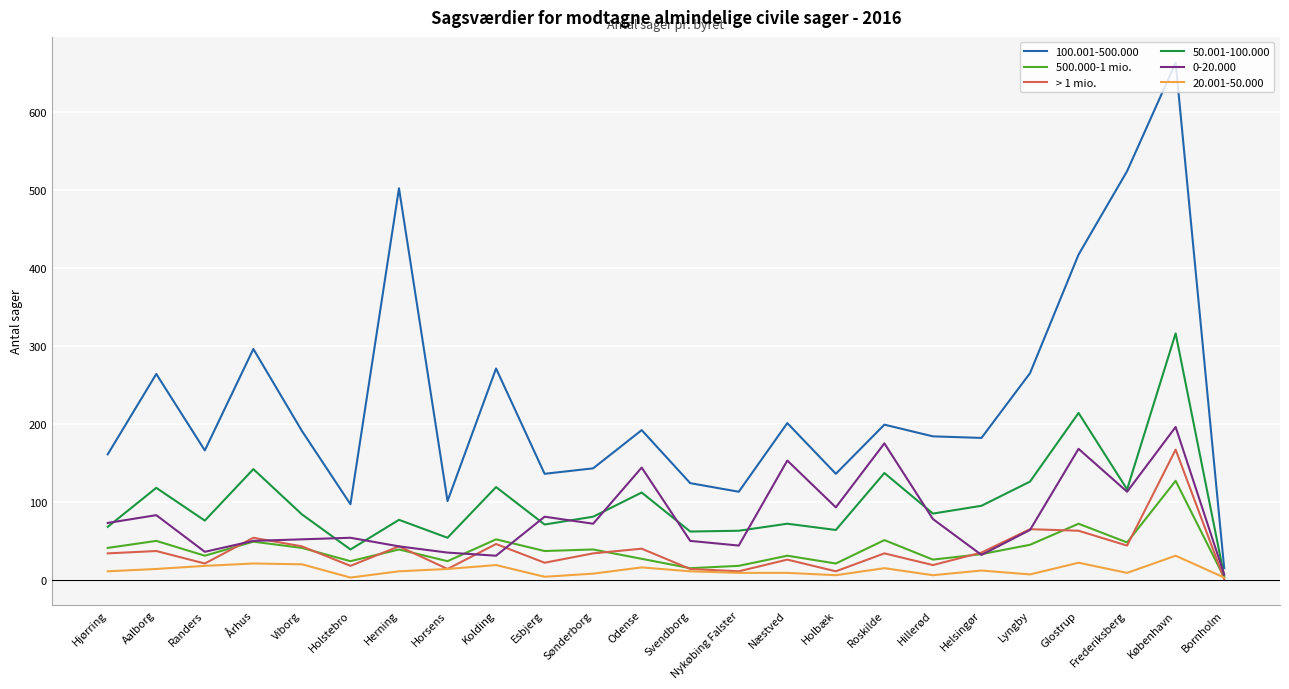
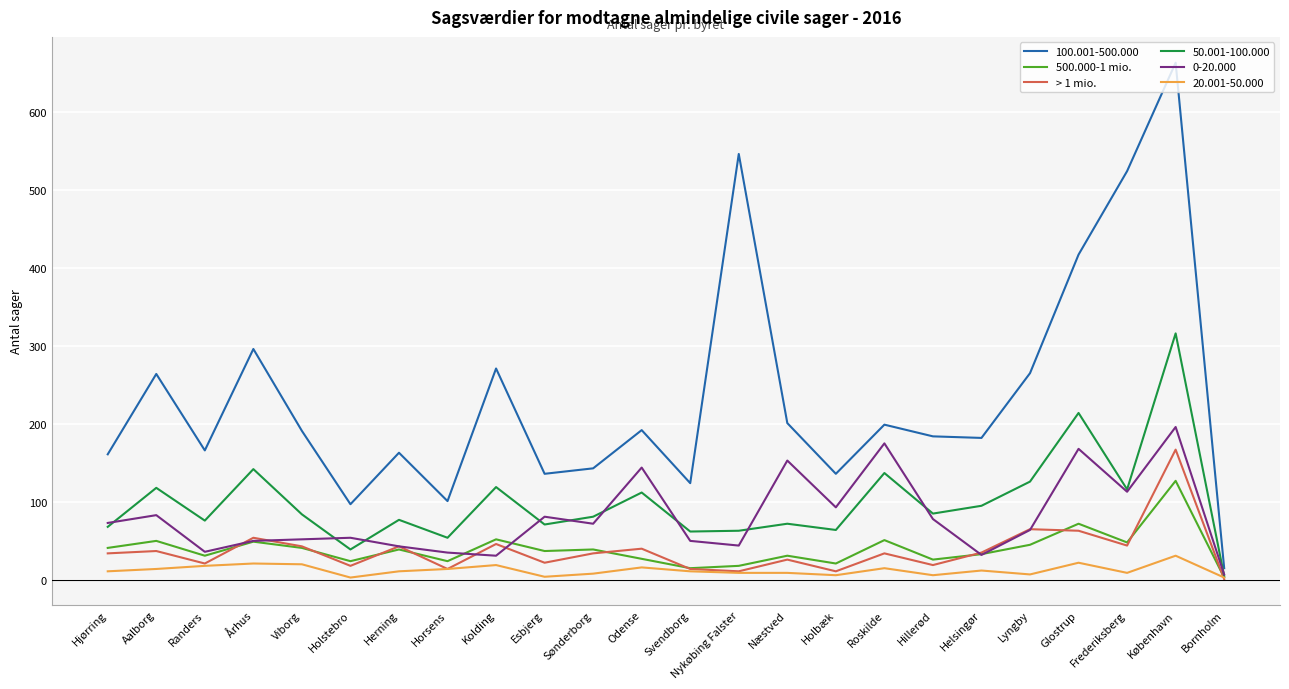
  {
    "100.001-500.000": {
      "Hjørring": 160,
      "Aalborg": 260,
      "Randers": 170,
      "Århus": 300,
      "Viborg": 190,
      "Holstebro": 100,
-     "Herning": 500,
+     "Herning": 160,
      "Horsens": 100,
      "Kolding": 270,
      "Esbjerg": 140,
      "Sønderborg": 140,
      "Odense": 190,
      "Svendborg": 120,
-     "Nykøbing Falster": 110,
+     "Nykøbing Falster": 550,
      "Næstved": 200,
      "Holbæk": 140,
      "Roskilde": 200,
      "Hillerød": 180,
      "Helsingør": 180,
      "Lyngby": 270,
      "Glostrup": 420,
      "Frederiksberg": 520,
      "Bornholm": 20
    },
    "500.000-1 mio.": {
      "Hjørring": 40,
      "Aalborg": 50,
      "Randers": 30,
      "Holstebro": 20,
      "Herning": 40,
      "Horsens": 20,
      "Kolding": 50,
      "Esbjerg": 40,
      "Sønderborg": 40,
      "Odense": 30,
      "Nykøbing Falster": 20,
      "Næstved": 30,
      "Holbæk": 20,
      "Roskilde": 50,
      "Hillerød": 30,
      "Lyngby": 50,
      "Glostrup": 70,
      "Frederiksberg": 50,
      "København": 130
    },
    "> 1 mio.": {
      "Hjørring": 30,
      "Aalborg": 40,
      "Århus": 50,
      "Holstebro": 20,
      "Kolding": 50,
      "Esbjerg": 20,
      "Sønderborg": 30,
      "Odense": 40,
      "Næstved": 30,
      "Holbæk": 10,
      "Roskilde": 30,
      "Hillerød": 20,
      "Glostrup": 60,
      "Frederiksberg": 40,
      "København": 170
    },
    "50.001-100.000": {
      "Hjørring": 70,
      "Aalborg": 120,
      "Randers": 80,
      "Århus": 140,
      "Viborg": 80,
      "Holstebro": 40,
      "Herning": 80,
      "Horsens": 50,
      "Kolding": 120,
      "Esbjerg": 70,
      "Sønderborg": 80,
      "Odense": 110,
      "Svendborg": 60,
      "Nykøbing Falster": 60,
      "Næstved": 70,
      "Holbæk": 60,
      "Roskilde": 140,
      "Hillerød": 90,
      "Helsingør": 100,
      "Lyngby": 130,
      "Glostrup": 210,
      "København": 320
    },
    "0-20.000": {
      "Hjørring": 70,
      "Aalborg": 80,
      "Randers": 40,
      "Viborg": 50,
      "Holstebro": 50,
      "Horsens": 40,
      "Kolding": 30,
      "Esbjerg": 80,
      "Sønderborg": 70,
      "Odense": 140,
      "Svendborg": 50,
      "Nykøbing Falster": 40,
      "Næstved": 150,
      "Holbæk": 90,
      "Roskilde": 180,
      "Hillerød": 80,
      "Glostrup": 170,
      "København": 200
    },
    "20.001-50.000": {
      "Hjørring": 10,
      "Aalborg": 10,
      "Århus": 20,
      "Viborg": 20,
      "Holstebro": 0,
      "Herning": 10,
      "Kolding": 20,
      "Esbjerg": 0,
      "Sønderborg": 10,
      "Odense": 20,
      "Næstved": 10,
      "Holbæk": 10,
      "Roskilde": 20,
      "Hillerød": 10,
      "Helsingør": 10,
      "Lyngby": 10,
      "Glostrup": 20,
      "Frederiksberg": 10,
      "København": 30
    }
  }
